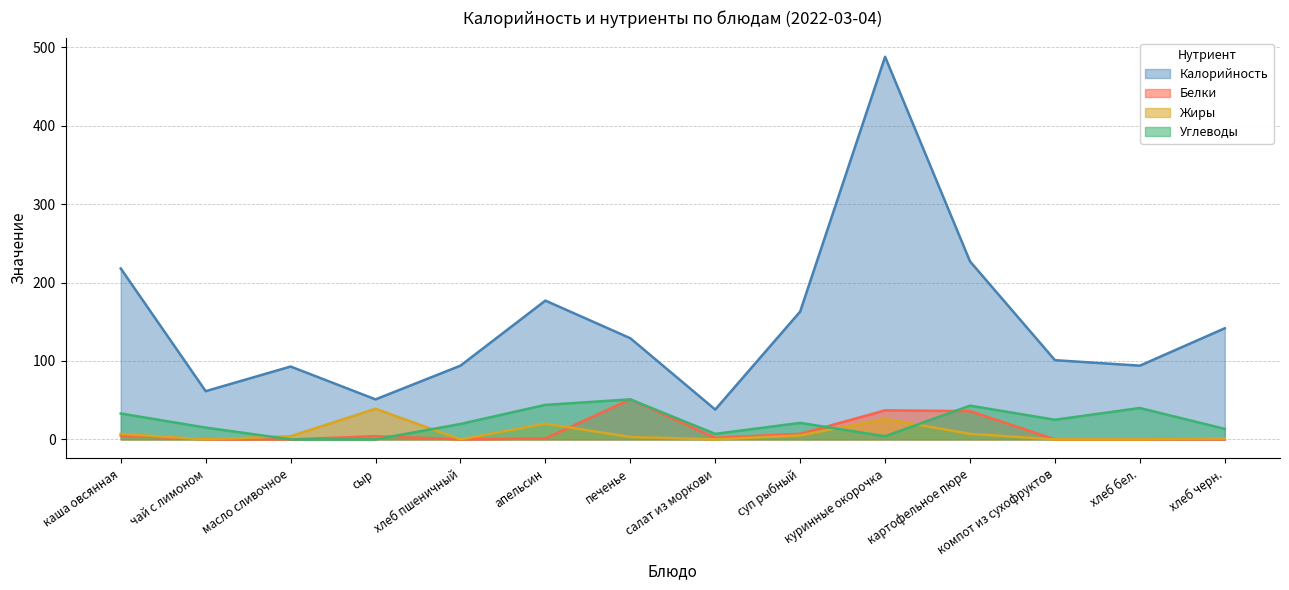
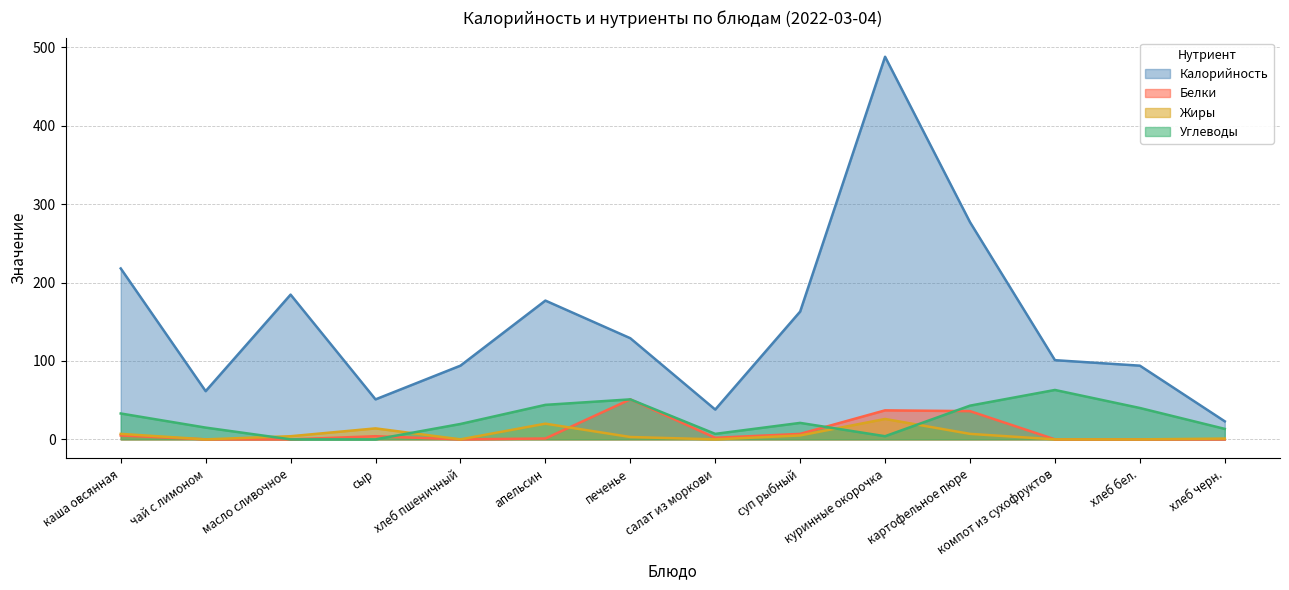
  {
    "Калорийность": {
      "каша овсянная": 220,
      "чай с лимоном": 60,
-     "масло сливочное": 90,
+     "масло сливочное": 180,
      "сыр": 50,
      "хлеб пшеничный": 90,
      "апельсин": 180,
      "печенье": 130,
      "салат из моркови": 40,
      "суп рыбный": 160,
      "куринные окорочка": 490,
-     "картофельное пюре": 230,
+     "картофельное пюре": 280,
      "компот из сухофруктов": 100,
      "хлеб бел.": 90,
-     "хлеб черн.": 140
+     "хлеб черн.": 20
    },
    "Белки": {
      "сыр": 0,
      "апельсин": 0,
      "куринные окорочка": 40,
      "картофельное пюре": 40
    },
    "Жиры": {
      "масло сливочное": 0,
-     "сыр": 40,
+     "сыр": 10,
      "апельсин": 20,
      "печенье": 0,
      "куринные окорочка": 30,
      "картофельное пюре": 10
    },
    "Углеводы": {
      "каша овсянная": 30,
      "чай с лимоном": 20,
      "сыр": 0,
      "хлеб пшеничный": 20,
      "апельсин": 40,
      "салат из моркови": 10,
      "суп рыбный": 20,
      "куринные окорочка": 0,
      "картофельное пюре": 40,
-     "компот из сухофруктов": 30,
+     "компот из сухофруктов": 60,
      "хлеб бел.": 40,
      "хлеб черн.": 10
    }
  }
